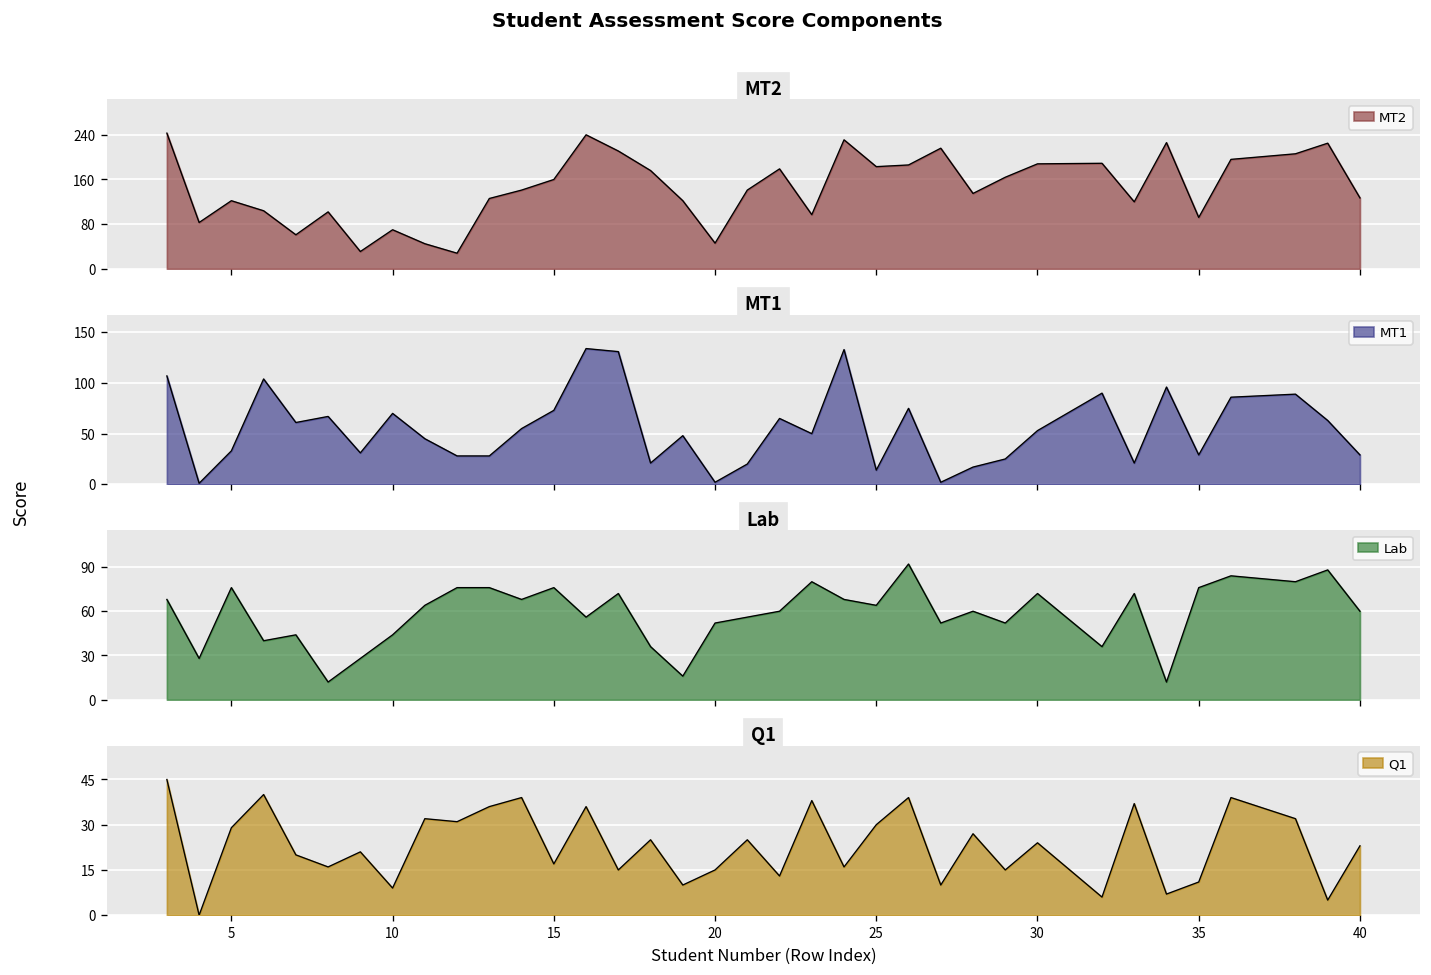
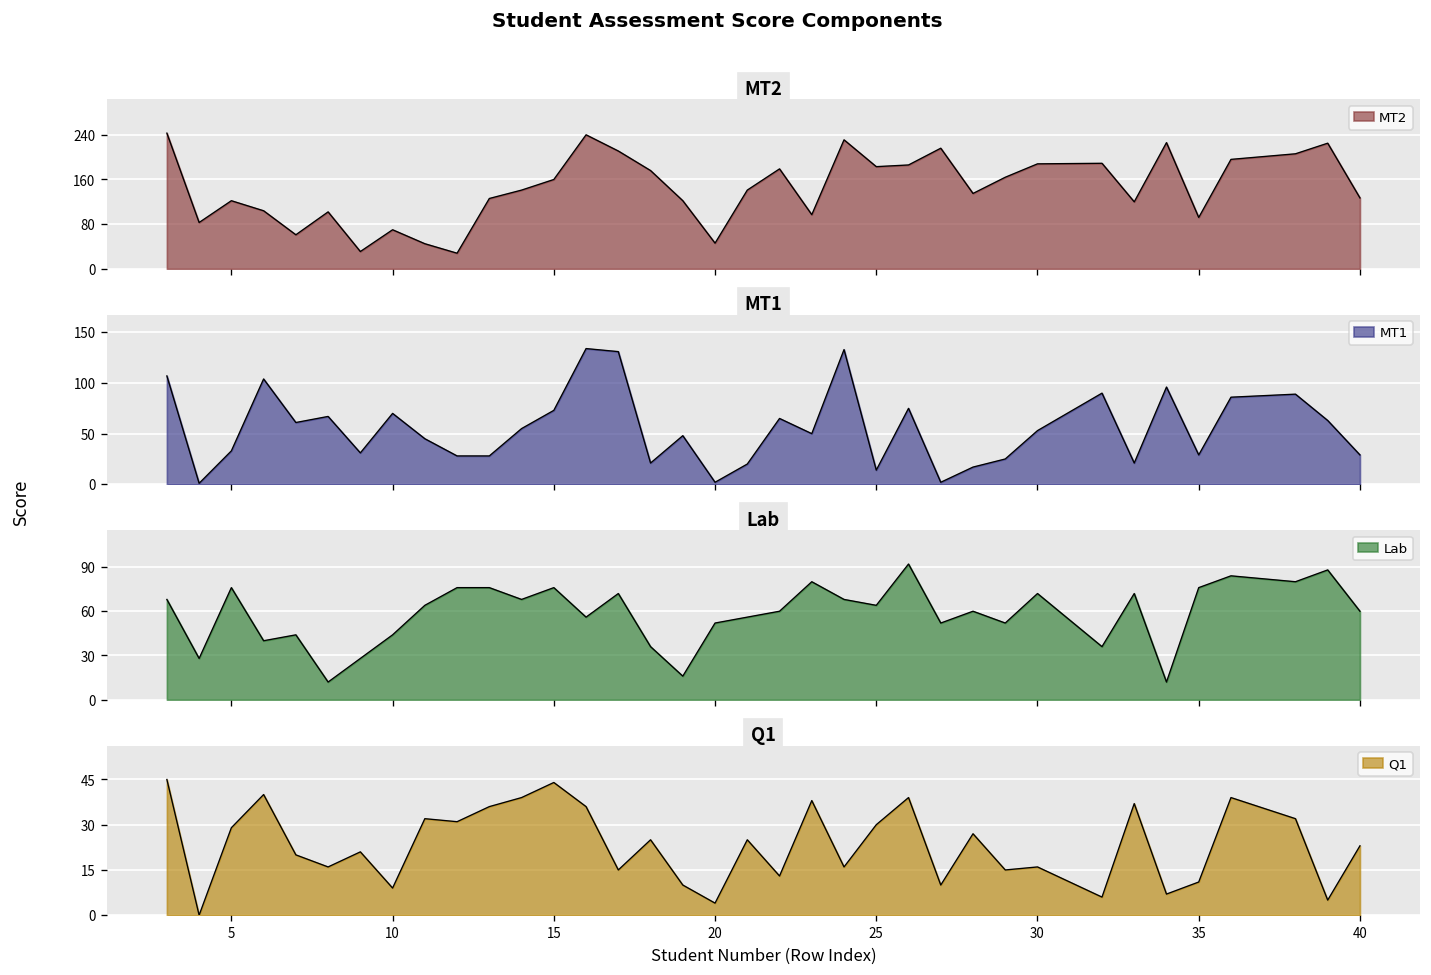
  {
    "Q1": {
      "5": 29,
      "10": 9,
-     "15": 17,
-     "20": 15,
+     "15": 44,
+     "20": 4,
      "25": 30,
-     "30": 24,
+     "30": 16,
      "35": 11,
      "40": 23
    }
  }
